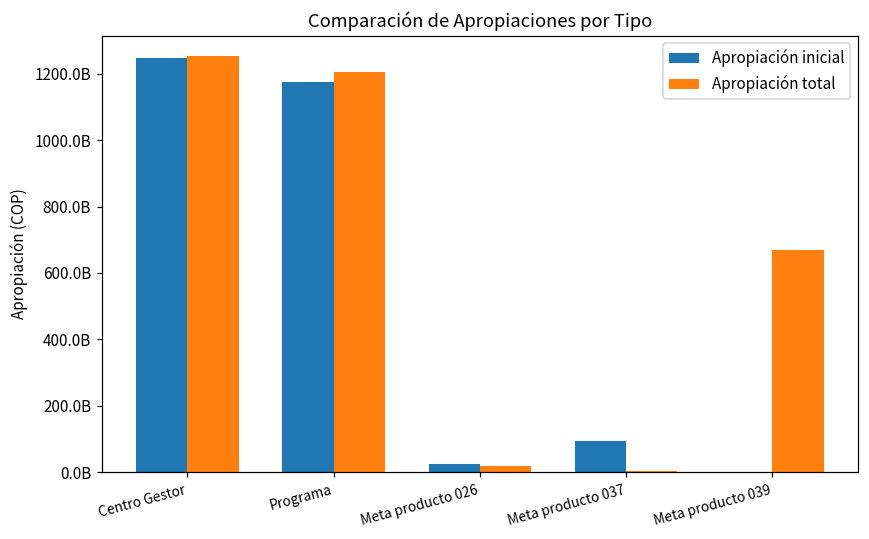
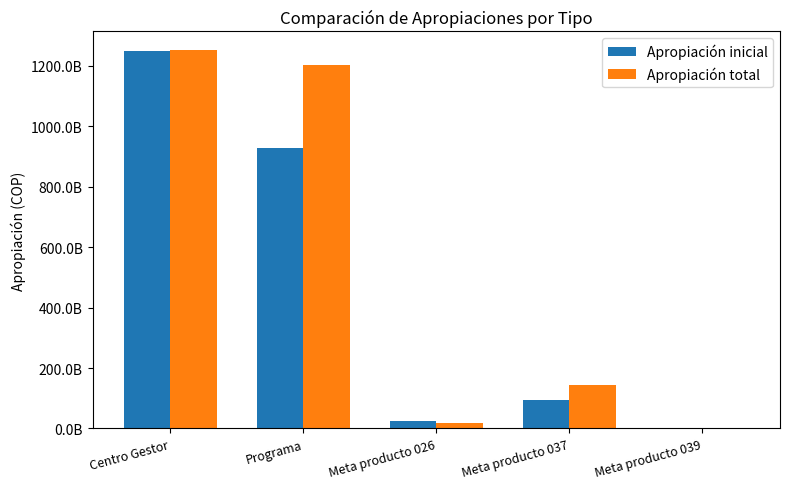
  {
    "Apropiación inicial": {
      "Centro Gestor": 1250000000000,
-     "Programa": 1170000000000,
+     "Programa": 930000000000,
      "Meta producto 026": 30000000000,
      "Meta producto 037": 90000000000
    },
    "Apropiación total": {
      "Centro Gestor": 1250000000000,
      "Programa": 1200000000000,
      "Meta producto 026": 20000000000,
-     "Meta producto 037": 0,
-     "Meta producto 039": 670000000000
+     "Meta producto 037": 150000000000,
+     "Meta producto 039": 0
    }
  }
